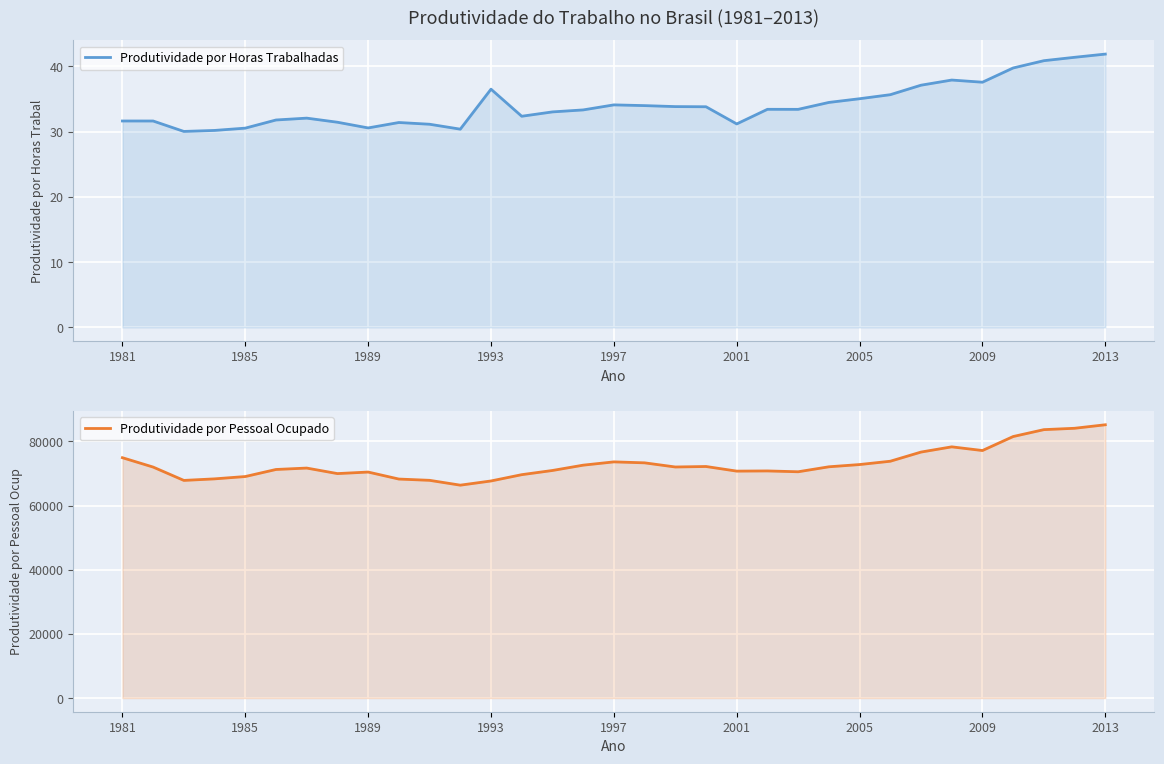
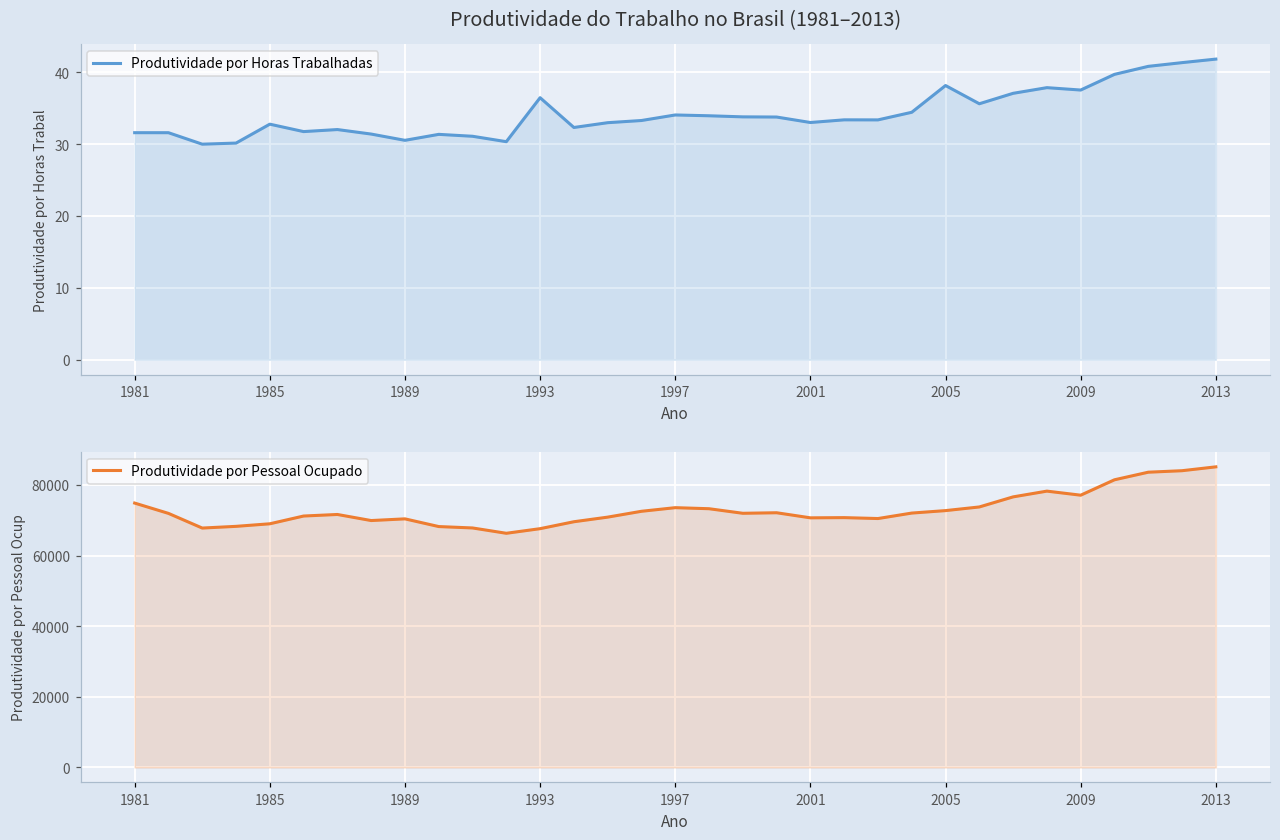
  {
    "Produtividade do Trabalho no Brasil (1981–2013)": {
      "1981": 32,
-     "1985": 31,
+     "1985": 33,
      "1989": 31,
      "1993": 36,
      "1997": 34,
-     "2001": 31,
-     "2005": 35,
+     "2001": 33,
+     "2005": 38,
      "2009": 38,
      "2013": 42
    }
  }
